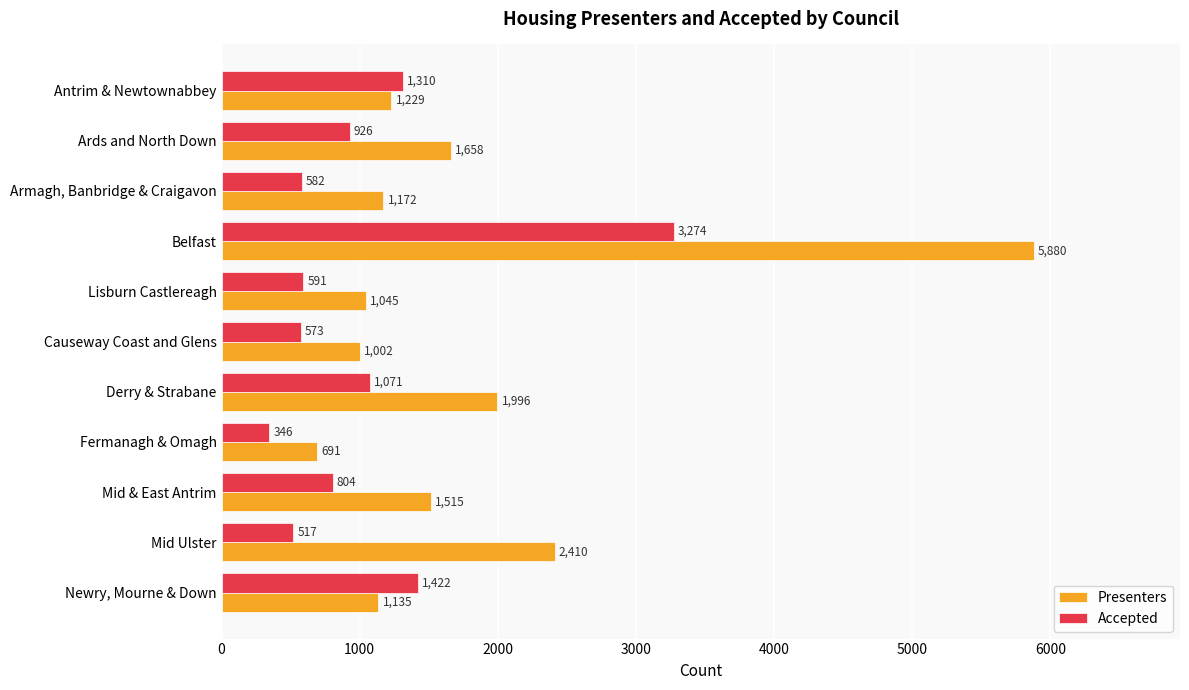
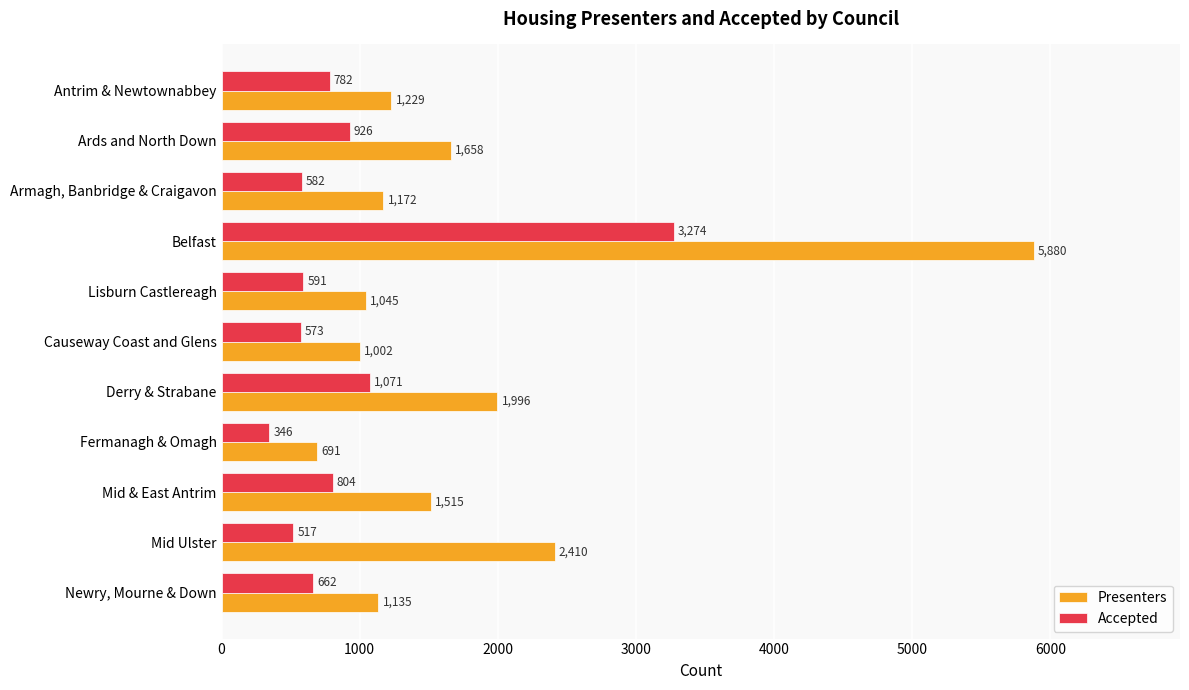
  {
    "Presenters": {
      "Antrim & Newtownabbey": "1,229",
      "Ards and North Down": "1,658",
      "Armagh, Banbridge & Craigavon": "1,172",
      "Belfast": "5,880",
      "Lisburn Castlereagh": "1,045",
      "Causeway Coast and Glens": "1,002",
      "Derry & Strabane": "1,996",
      "Fermanagh & Omagh": "691",
      "Mid & East Antrim": "1,515",
      "Mid Ulster": "2,410",
      "Newry, Mourne & Down": "1,135"
    },
    "Accepted": {
-     "Antrim & Newtownabbey": "1,310",
+     "Antrim & Newtownabbey": "782",
      "Ards and North Down": "926",
      "Armagh, Banbridge & Craigavon": "582",
      "Belfast": "3,274",
      "Lisburn Castlereagh": "591",
      "Causeway Coast and Glens": "573",
      "Derry & Strabane": "1,071",
      "Fermanagh & Omagh": "346",
      "Mid & East Antrim": "804",
      "Mid Ulster": "517",
-     "Newry, Mourne & Down": "1,422"
+     "Newry, Mourne & Down": "662"
    }
  }
